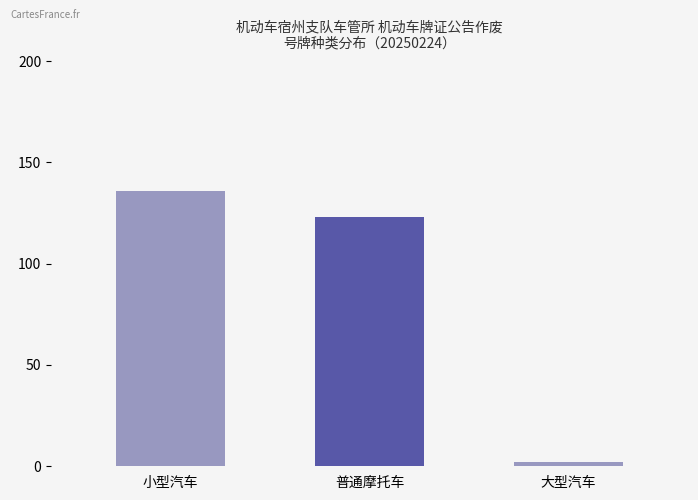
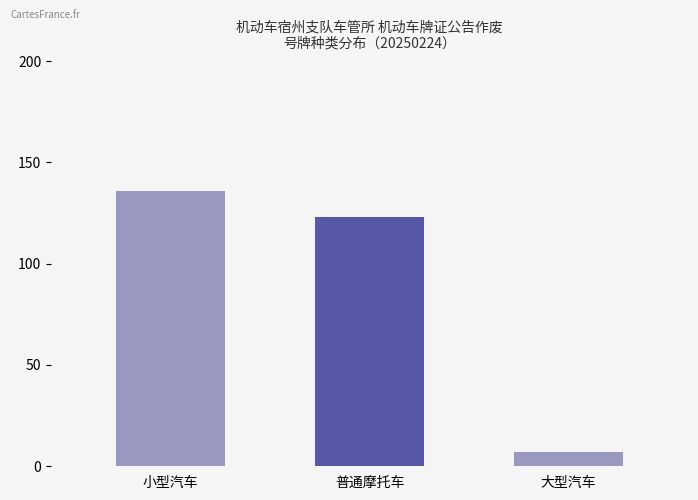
  {
    "小型汽车": 136,
    "普通摩托车": 123,
-   "大型汽车": 2
+   "大型汽车": 7
  }
